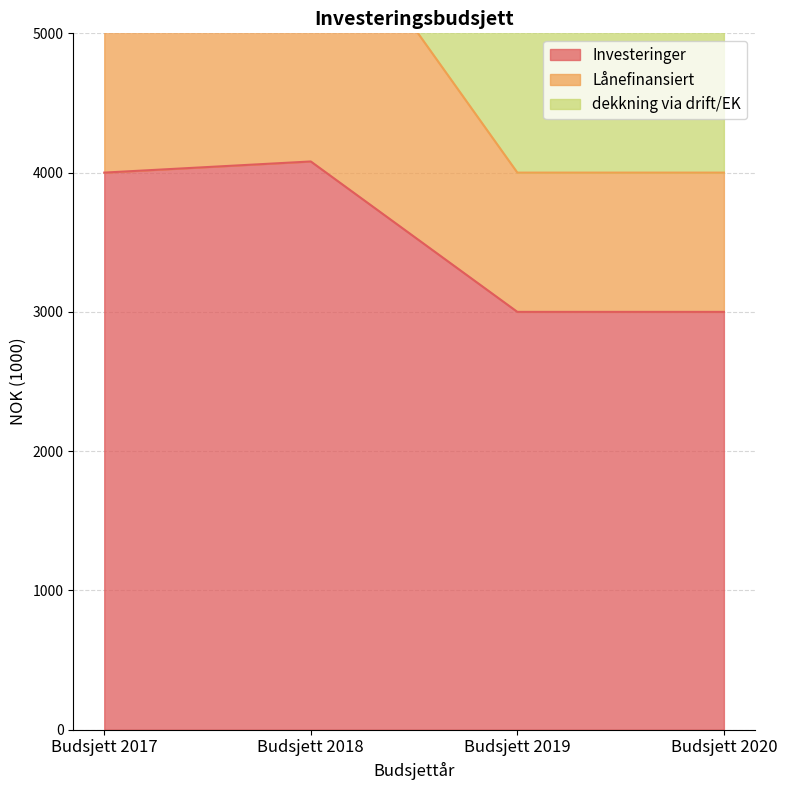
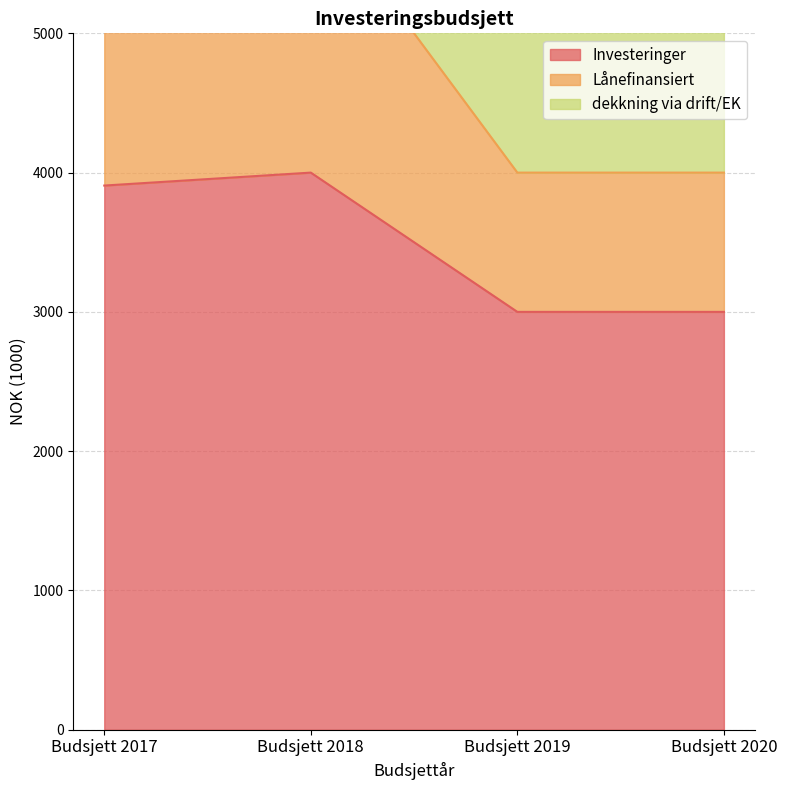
  {
    "Investeringer": {
-     "Budsjett 2017": 4000,
-     "Budsjett 2018": 4080,
+     "Budsjett 2017": 3910,
+     "Budsjett 2018": 4000,
      "Budsjett 2019": 3000,
      "Budsjett 2020": 3000
    },
    "Lånefinansiert": {
      "Budsjett 2019": 1000,
      "Budsjett 2020": 1000
    }
  }
